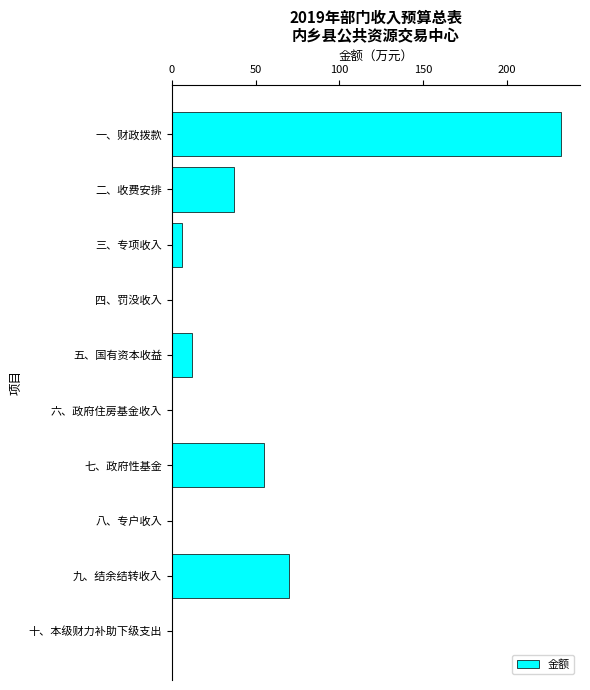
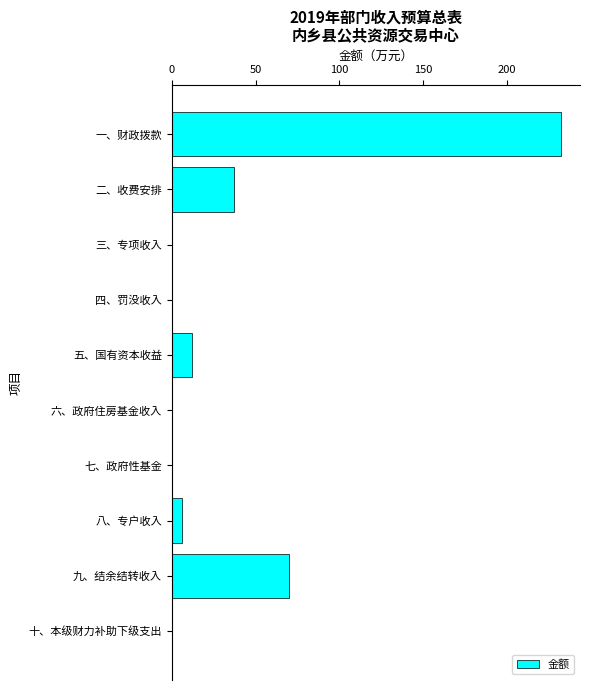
  {
    "一、财政拨款": 232,
    "二、收费安排": 37,
-   "三、专项收入": 6,
+   "三、专项收入": 0,
    "四、罚没收入": 0,
    "五、国有资本收益": 12,
    "六、政府住房基金收入": 0,
-   "七、政府性基金": 55,
-   "八、专户收入": 0,
+   "七、政府性基金": 0,
+   "八、专户收入": 6,
    "九、结余结转收入": 70,
    "十、本级财力补助下级支出": 0
  }
